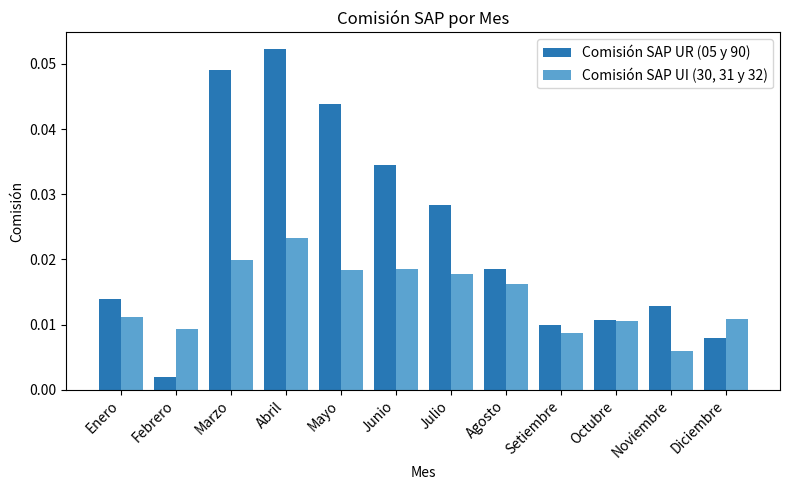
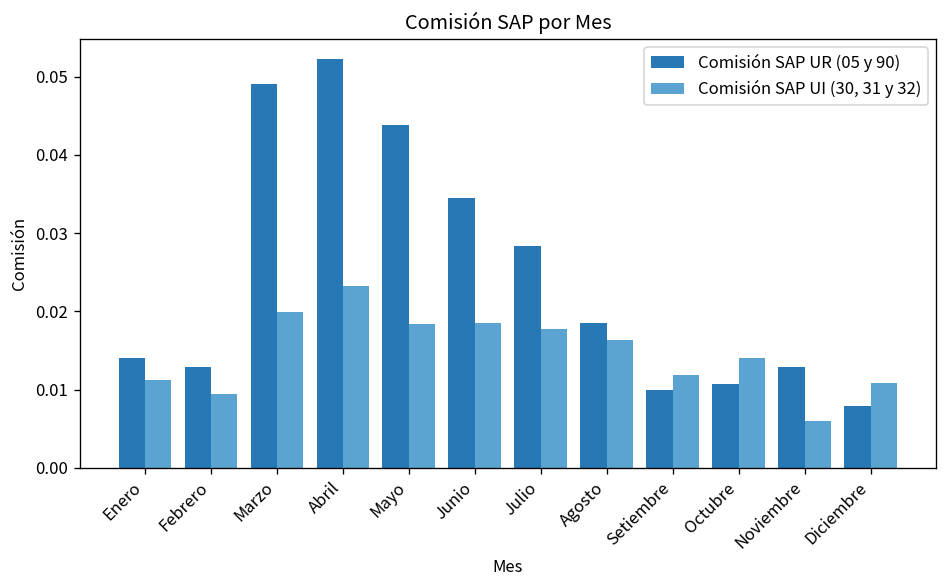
  {
    "Comisión SAP UR (05 y 90)": {
      "Enero": 0.014,
-     "Febrero": 0.002,
+     "Febrero": 0.013,
      "Marzo": 0.049,
      "Abril": 0.052,
      "Mayo": 0.044,
      "Junio": 0.035,
      "Julio": 0.028,
      "Agosto": 0.019,
      "Setiembre": 0.010,
      "Octubre": 0.011,
      "Noviembre": 0.013,
      "Diciembre": 0.008
    },
    "Comisión SAP UI (30, 31 y 32)": {
      "Enero": 0.011,
      "Febrero": 0.009,
      "Marzo": 0.020,
      "Abril": 0.023,
      "Mayo": 0.018,
      "Junio": 0.019,
      "Julio": 0.018,
      "Agosto": 0.016,
-     "Setiembre": 0.009,
-     "Octubre": 0.011,
+     "Setiembre": 0.012,
+     "Octubre": 0.014,
      "Noviembre": 0.006,
      "Diciembre": 0.011
    }
  }
